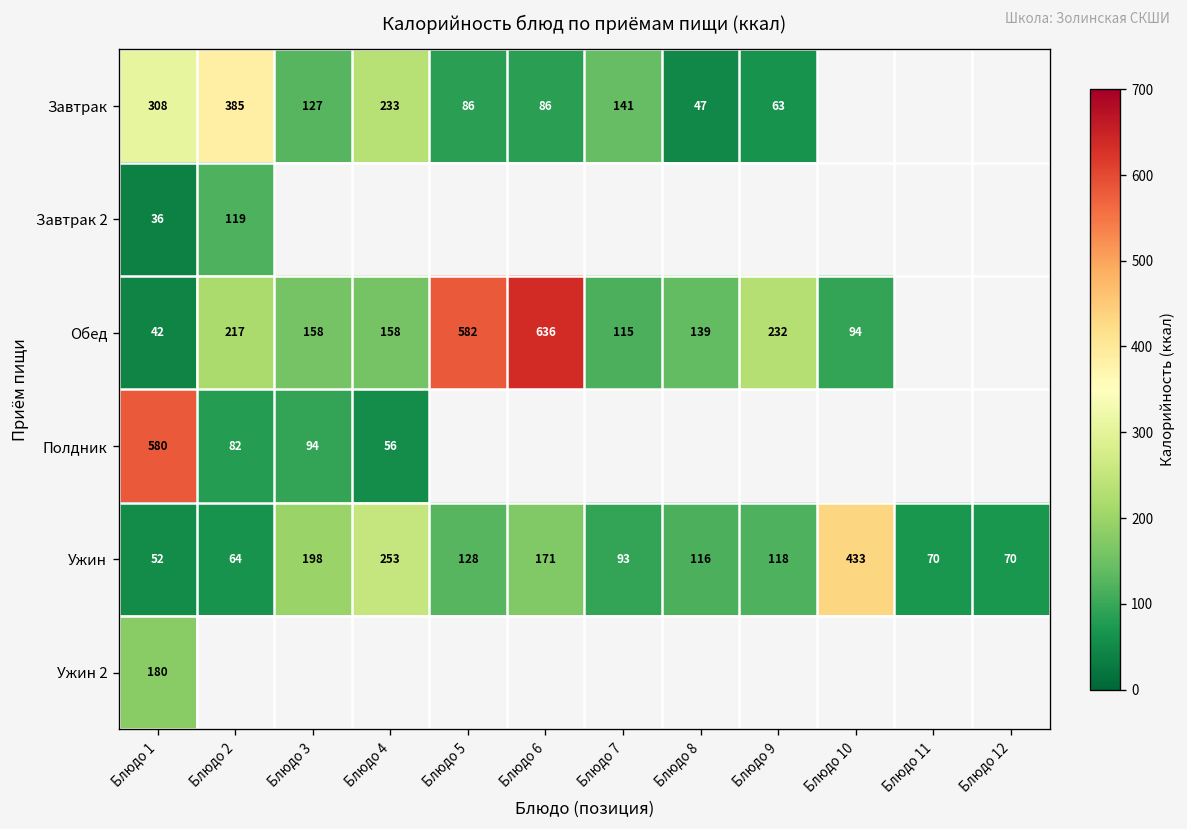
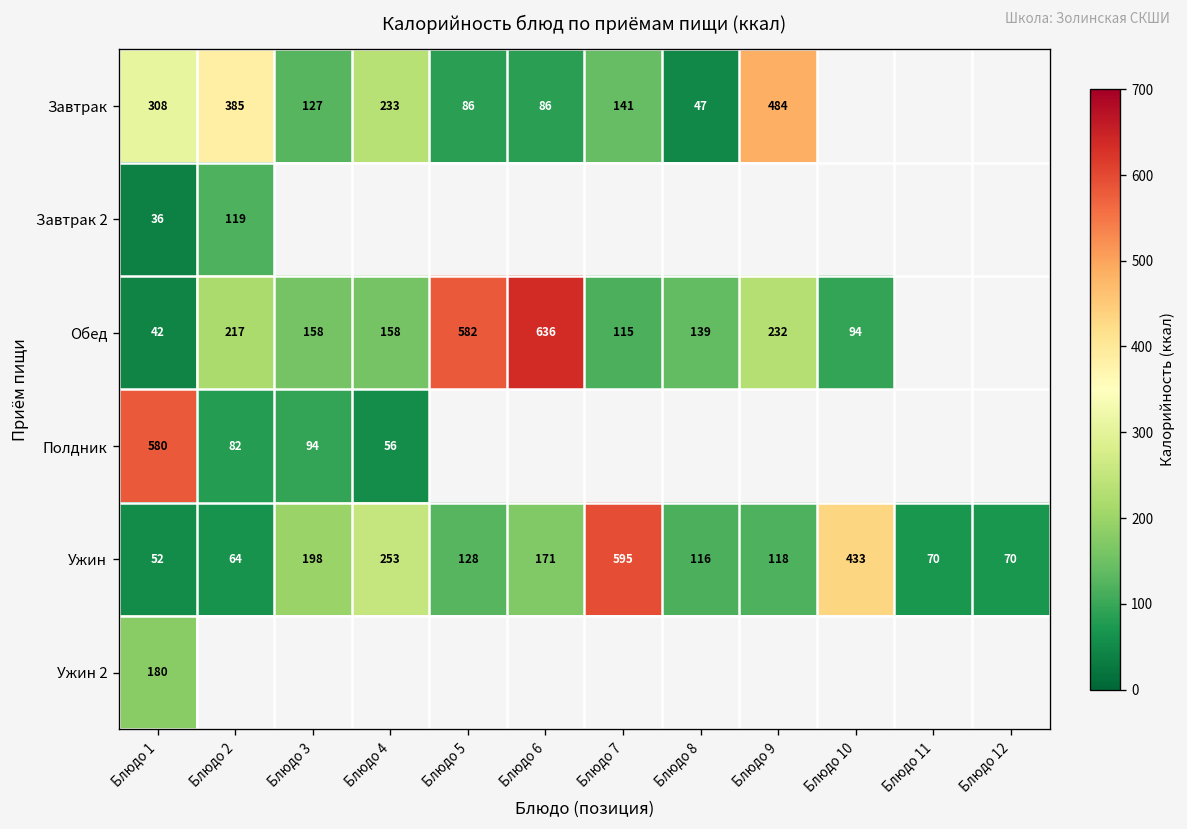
  {
    "Завтрак": {
      "Блюдо 1": 308,
      "Блюдо 2": 385,
      "Блюдо 3": 127,
      "Блюдо 4": 233,
      "Блюдо 5": 86,
      "Блюдо 6": 86,
      "Блюдо 7": 141,
      "Блюдо 8": 47,
-     "Блюдо 9": 63
+     "Блюдо 9": 484
    },
    "Завтрак 2": {
      "Блюдо 1": 36,
      "Блюдо 2": 119
    },
    "Обед": {
      "Блюдо 1": 42,
      "Блюдо 2": 217,
      "Блюдо 3": 158,
      "Блюдо 4": 158,
      "Блюдо 5": 582,
      "Блюдо 6": 636,
      "Блюдо 7": 115,
      "Блюдо 8": 139,
      "Блюдо 9": 232,
      "Блюдо 10": 94
    },
    "Полдник": {
      "Блюдо 1": 580,
      "Блюдо 2": 82,
      "Блюдо 3": 94,
      "Блюдо 4": 56
    },
    "Ужин": {
      "Блюдо 1": 52,
      "Блюдо 2": 64,
      "Блюдо 3": 198,
      "Блюдо 4": 253,
      "Блюдо 5": 128,
      "Блюдо 6": 171,
-     "Блюдо 7": 93,
+     "Блюдо 7": 595,
      "Блюдо 8": 116,
      "Блюдо 9": 118,
      "Блюдо 10": 433,
      "Блюдо 11": 70,
      "Блюдо 12": 70
    },
    "Ужин 2": {
      "Блюдо 1": 180
    }
  }
